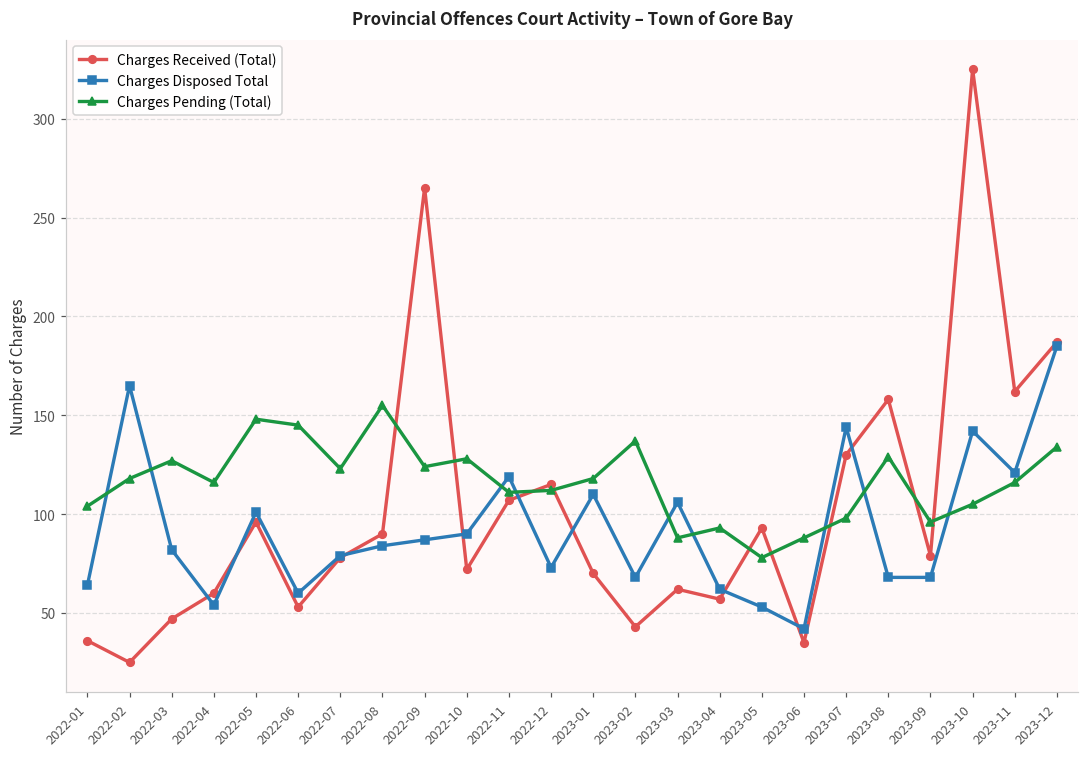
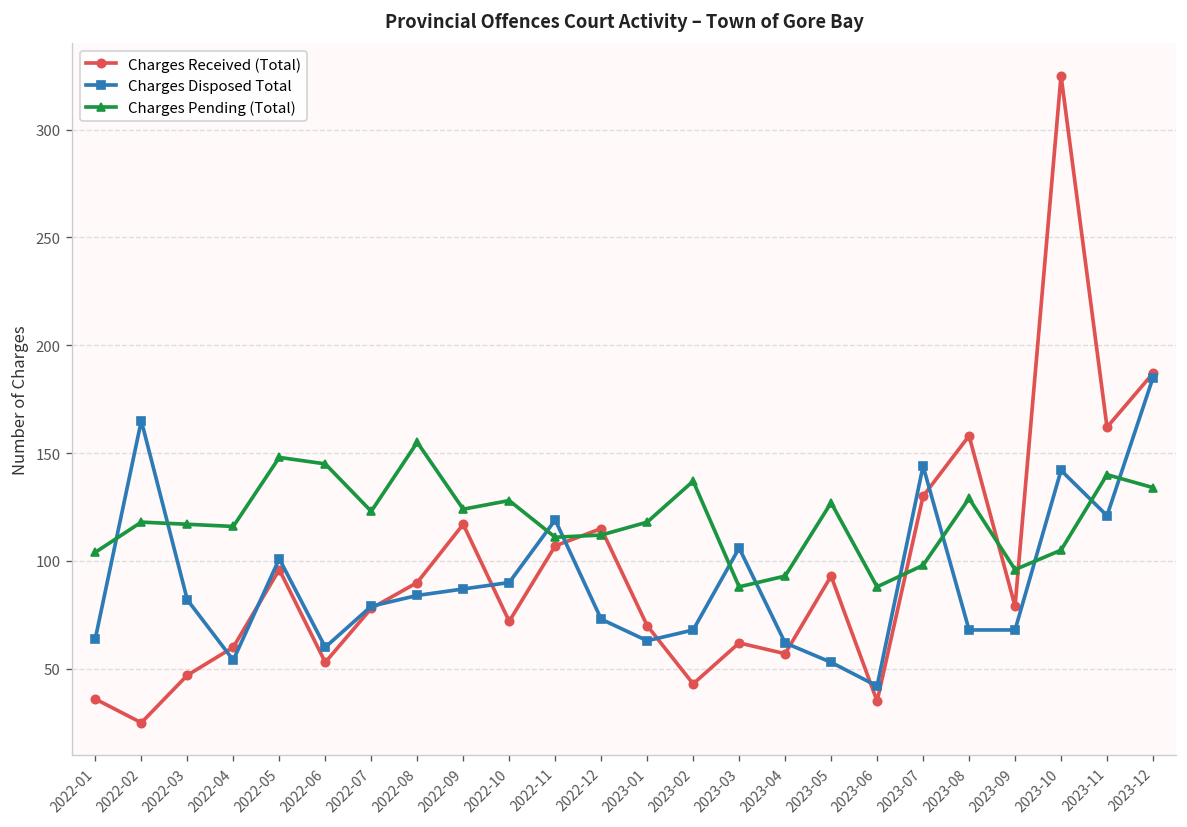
  {
    "Charges Received (Total)": {
      "2022-01": 36,
      "2022-02": 25,
      "2022-03": 47,
      "2022-04": 60,
      "2022-05": 96,
      "2022-06": 53,
      "2022-08": 90,
-     "2022-09": 265,
+     "2022-09": 117,
      "2022-10": 72,
      "2022-11": 107,
      "2022-12": 115,
      "2023-01": 70,
      "2023-02": 43,
      "2023-03": 62,
      "2023-04": 57,
      "2023-05": 93,
      "2023-06": 35,
      "2023-07": 130,
      "2023-08": 158,
      "2023-09": 79,
      "2023-10": 325,
      "2023-11": 162,
      "2023-12": 187
    },
    "Charges Disposed Total": {
      "2022-01": 64,
      "2022-02": 165,
      "2022-03": 82,
      "2022-04": 54,
      "2022-05": 101,
      "2022-06": 60,
      "2022-08": 84,
      "2022-09": 87,
      "2022-10": 90,
      "2022-11": 119,
      "2022-12": 73,
-     "2023-01": 110,
+     "2023-01": 63,
      "2023-02": 68,
      "2023-03": 106,
      "2023-04": 62,
      "2023-05": 53,
      "2023-06": 42,
      "2023-07": 144,
      "2023-08": 68,
      "2023-09": 68,
      "2023-10": 142,
      "2023-11": 121,
      "2023-12": 185
    },
    "Charges Pending (Total)": {
      "2022-01": 104,
      "2022-02": 118,
-     "2022-03": 127,
+     "2022-03": 117,
      "2022-04": 116,
      "2022-05": 148,
      "2022-06": 145,
      "2022-07": 123,
      "2022-08": 155,
      "2022-09": 124,
      "2022-10": 128,
      "2022-11": 111,
      "2022-12": 112,
      "2023-01": 118,
      "2023-02": 137,
      "2023-03": 88,
      "2023-04": 93,
-     "2023-05": 78,
+     "2023-05": 127,
      "2023-06": 88,
      "2023-07": 98,
      "2023-08": 129,
      "2023-09": 96,
      "2023-10": 105,
-     "2023-11": 116,
+     "2023-11": 140,
      "2023-12": 134
    }
  }
